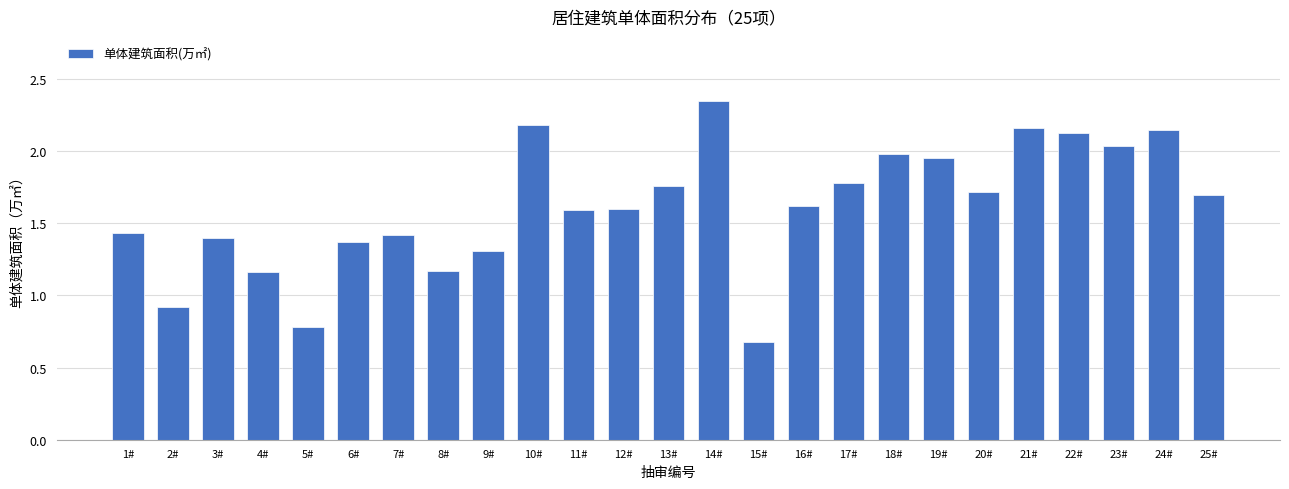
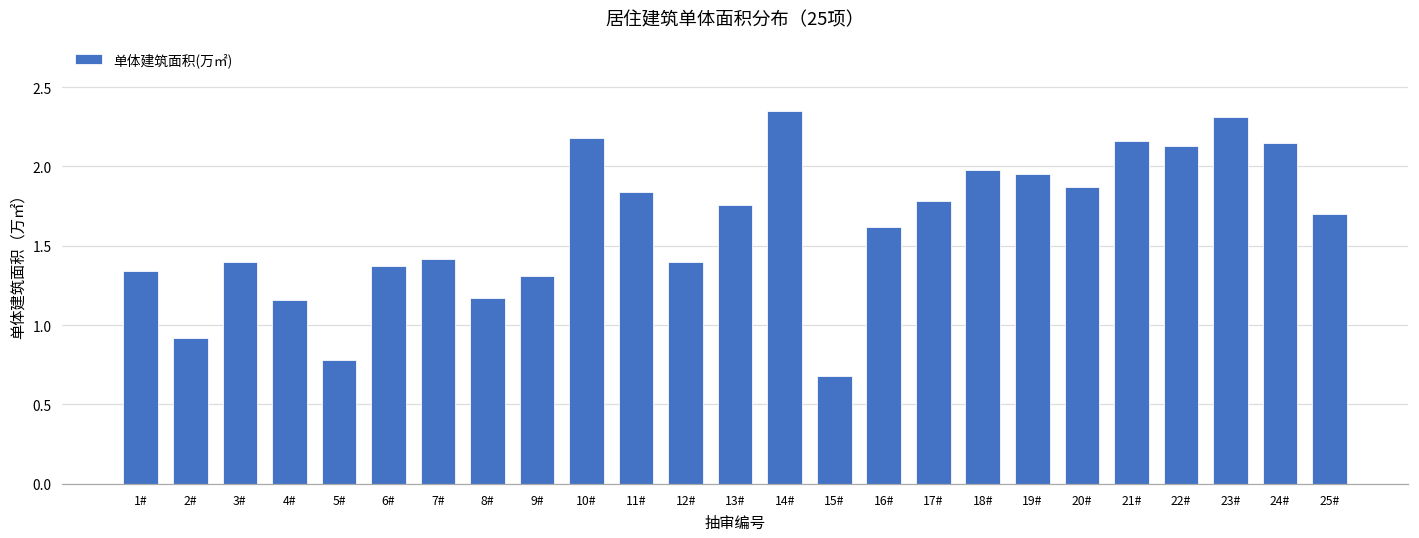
  {
-   "1#": 1.43,
+   "1#": 1.34,
    "2#": 0.92,
    "3#": 1.40,
    "4#": 1.16,
    "5#": 0.78,
    "6#": 1.37,
    "7#": 1.42,
    "8#": 1.17,
    "9#": 1.31,
    "10#": 2.18,
-   "11#": 1.59,
-   "12#": 1.6,
+   "11#": 1.84,
+   "12#": 1.4,
    "13#": 1.76,
    "14#": 2.35,
    "15#": 0.68,
    "16#": 1.62,
    "17#": 1.78,
    "18#": 1.98,
    "19#": 1.95,
-   "20#": 1.72,
+   "20#": 1.87,
    "21#": 2.16,
    "22#": 2.13,
-   "23#": 2.04,
+   "23#": 2.31,
    "24#": 2.15,
    "25#": 1.70
  }
